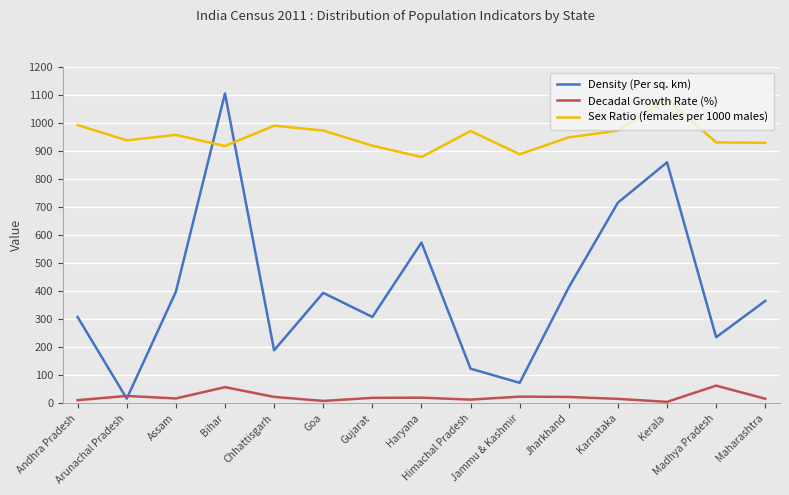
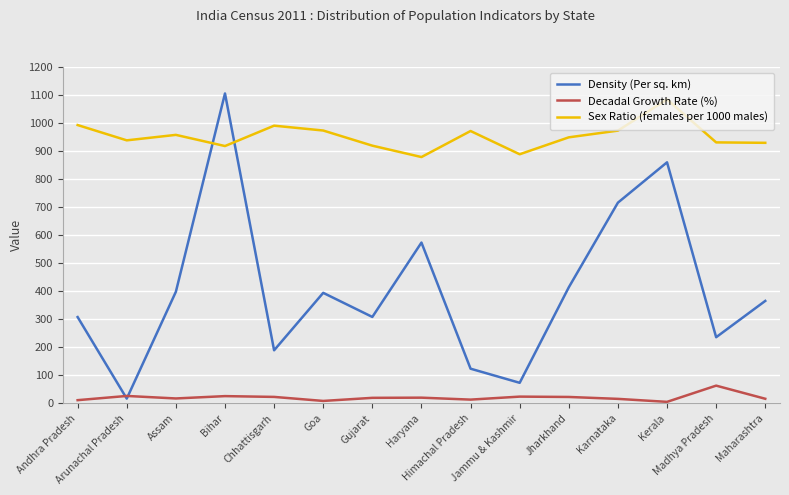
  {
    "Density (Per sq. km)": {
      "Andhra Pradesh": 310,
      "Arunachal Pradesh": 20,
      "Assam": 400,
      "Bihar": 1110,
      "Chhattisgarh": 190,
      "Goa": 390,
      "Gujarat": 310,
      "Haryana": 570,
      "Himachal Pradesh": 120,
      "Jammu & Kashmir": 70,
      "Jharkhand": 410,
      "Karnataka": 720,
      "Kerala": 860,
      "Madhya Pradesh": 240,
      "Maharashtra": 370
    },
    "Decadal Growth Rate (%)": {
      "Andhra Pradesh": 10,
      "Arunachal Pradesh": 30,
      "Assam": 20,
-     "Bihar": 60,
+     "Bihar": 30,
      "Chhattisgarh": 20,
      "Goa": 10,
      "Gujarat": 20,
      "Haryana": 20,
      "Himachal Pradesh": 10,
      "Jammu & Kashmir": 20,
      "Jharkhand": 20,
      "Karnataka": 20,
      "Kerala": 0,
      "Madhya Pradesh": 60,
      "Maharashtra": 20
    },
    "Sex Ratio (females per 1000 males)": {
      "Andhra Pradesh": 990,
      "Arunachal Pradesh": 940,
      "Assam": 960,
      "Bihar": 920,
      "Chhattisgarh": 990,
      "Goa": 970,
      "Gujarat": 920,
      "Haryana": 880,
      "Himachal Pradesh": 970,
      "Jammu & Kashmir": 890,
      "Jharkhand": 950,
      "Karnataka": 970,
      "Madhya Pradesh": 930,
      "Maharashtra": 930
    }
  }
